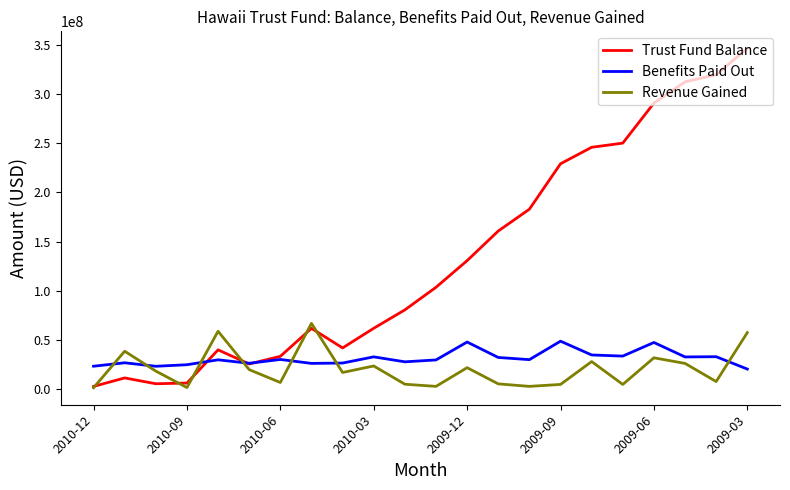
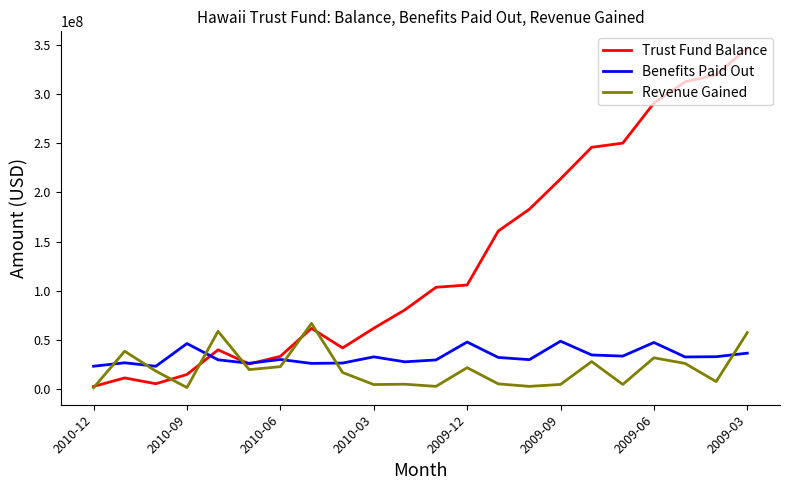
  {
    "Trust Fund Balance": {
-     "2010-09": 6000000,
+     "2010-09": 15000000,
      "2010-06": 30000000,
      "2010-03": 60000000,
-     "2009-12": 130000000,
-     "2009-09": 230000000
+     "2009-12": 110000000,
+     "2009-09": 210000000
    },
    "Benefits Paid Out": {
      "2010-12": 20000000,
-     "2010-09": 20000000,
+     "2010-09": 50000000,
      "2010-06": 30000000,
      "2010-03": 30000000,
      "2009-12": 50000000,
      "2009-09": 50000000,
      "2009-06": 50000000,
-     "2009-03": 20000000
+     "2009-03": 40000000
    },
    "Revenue Gained": {
      "2010-09": 0,
-     "2010-06": 10000000,
-     "2010-03": 20000000,
+     "2010-06": 20000000,
+     "2010-03": 0,
      "2009-12": 20000000,
      "2009-09": 0,
      "2009-06": 30000000,
      "2009-03": 60000000
    }
  }
